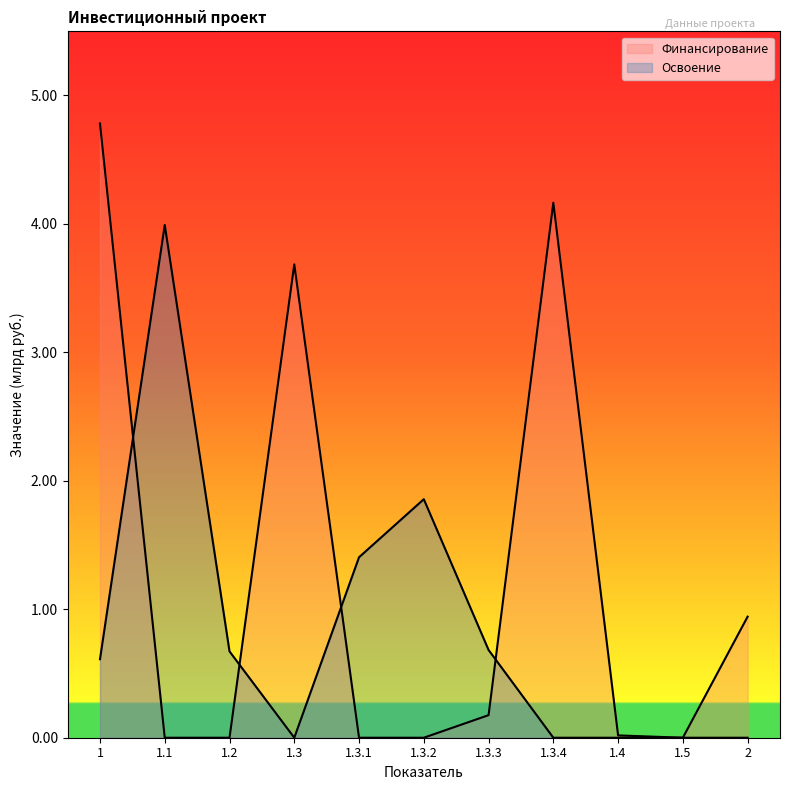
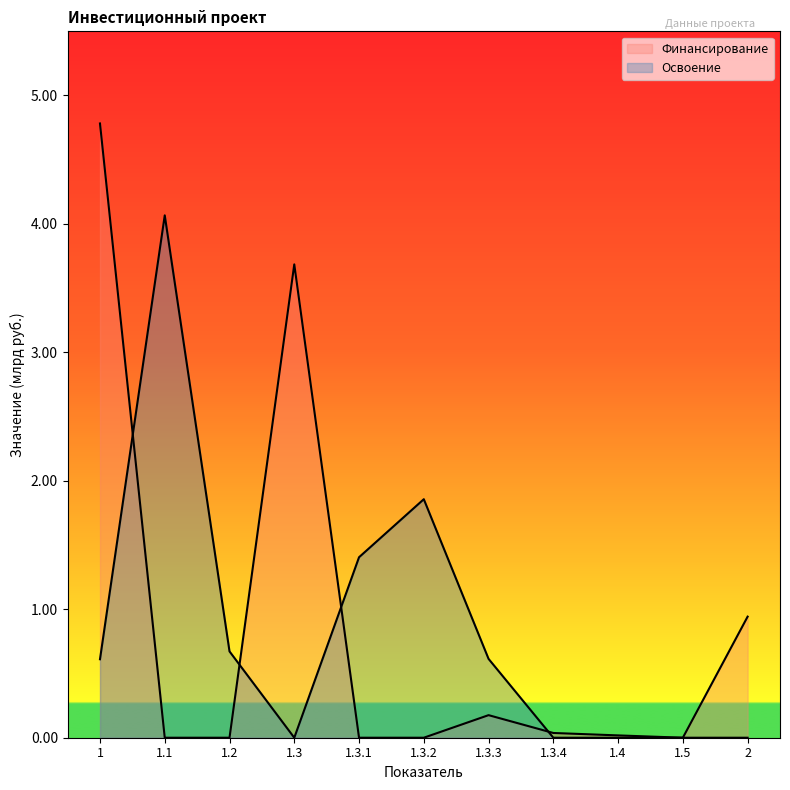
  {
    "Финансирование": {
      "1": 4.78,
      "1.1": 0.00,
      "1.2": 0.00,
      "1.3": 3.68,
      "1.3.1": 0.00,
      "1.3.2": 0.00,
      "1.3.3": 0.18,
-     "1.3.4": 4.16,
+     "1.3.4": 0.04,
      "2": 0.94
    },
    "Освоение": {
      "1": 0.61,
-     "1.1": 3.99,
+     "1.1": 4.06,
      "1.2": 0.67,
      "1.3": 0.00,
      "1.3.1": 1.40,
      "1.3.2": 1.86,
-     "1.3.3": 0.68,
+     "1.3.3": 0.61,
      "1.3.4": 0.00,
      "2": 0.00
    }
  }
